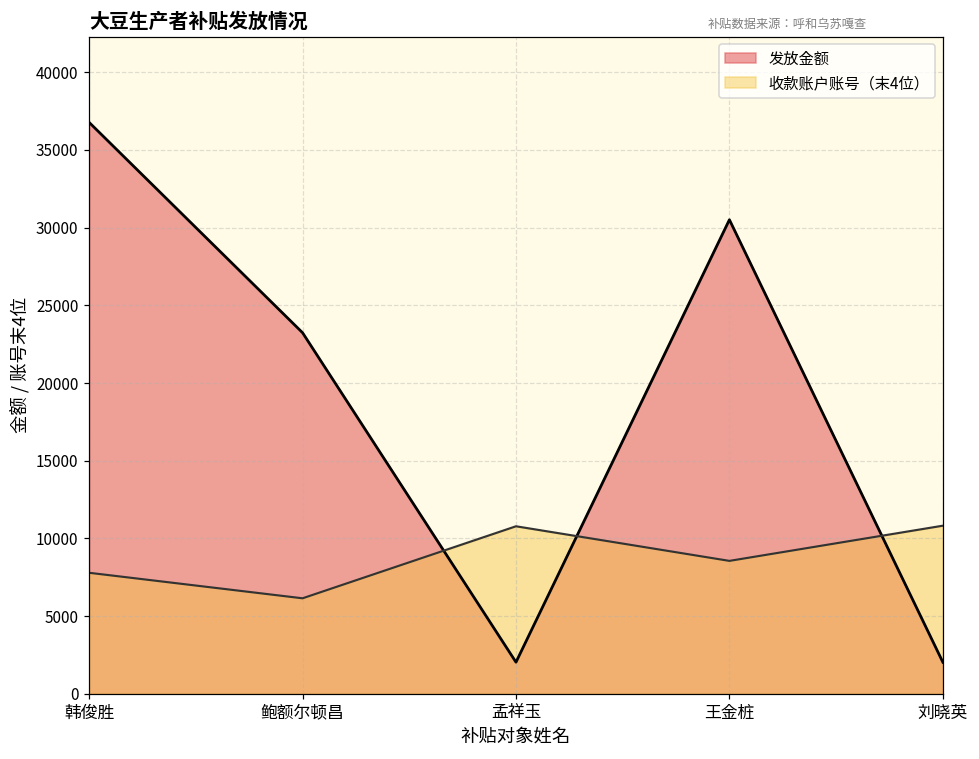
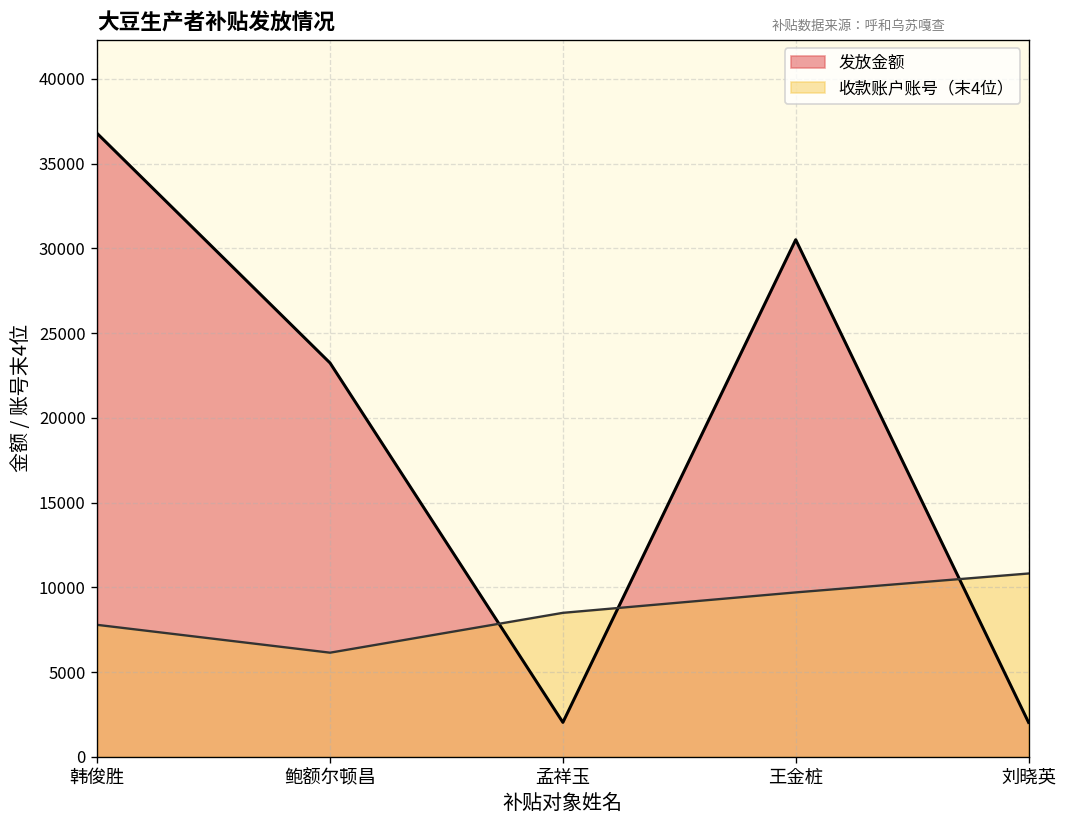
  {
    "发放金额": {
      "韩俊胜": 36800,
      "鲍额尔顿昌": 23200,
      "孟祥玉": 2000,
      "王金桩": 30500,
      "刘晓英": 2000
    },
    "收款账户账号（末4位）": {
      "韩俊胜": 7800,
      "鲍额尔顿昌": 6100,
-     "孟祥玉": 10800,
-     "王金桩": 8600,
+     "孟祥玉": 8500,
+     "王金桩": 9700,
      "刘晓英": 10800
    }
  }
